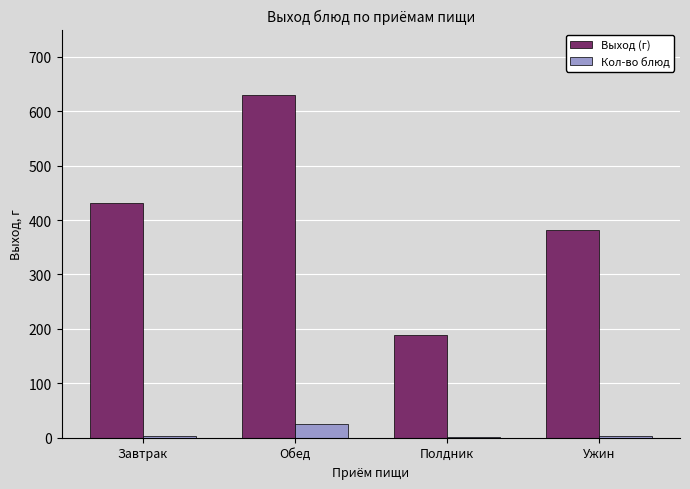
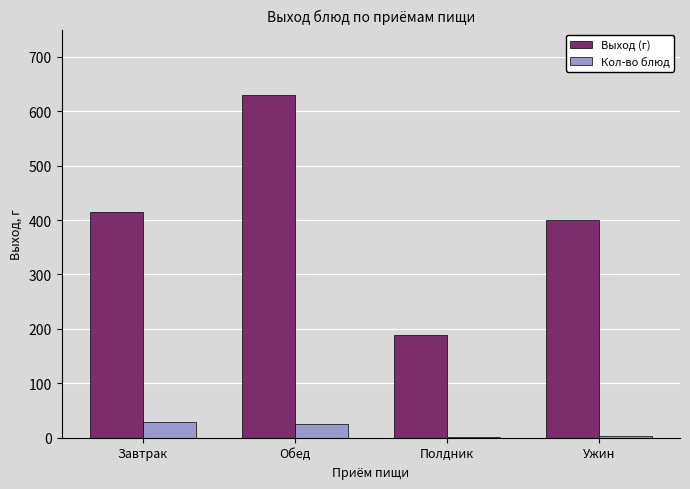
  {
    "Выход (г)": {
-     "Завтрак": 430,
+     "Завтрак": 420,
      "Обед": 630,
      "Полдник": 190,
-     "Ужин": 380
+     "Ужин": 400
    },
    "Кол-во блюд": {
-     "Завтрак": 0,
+     "Завтрак": 30,
      "Обед": 30
    }
  }
